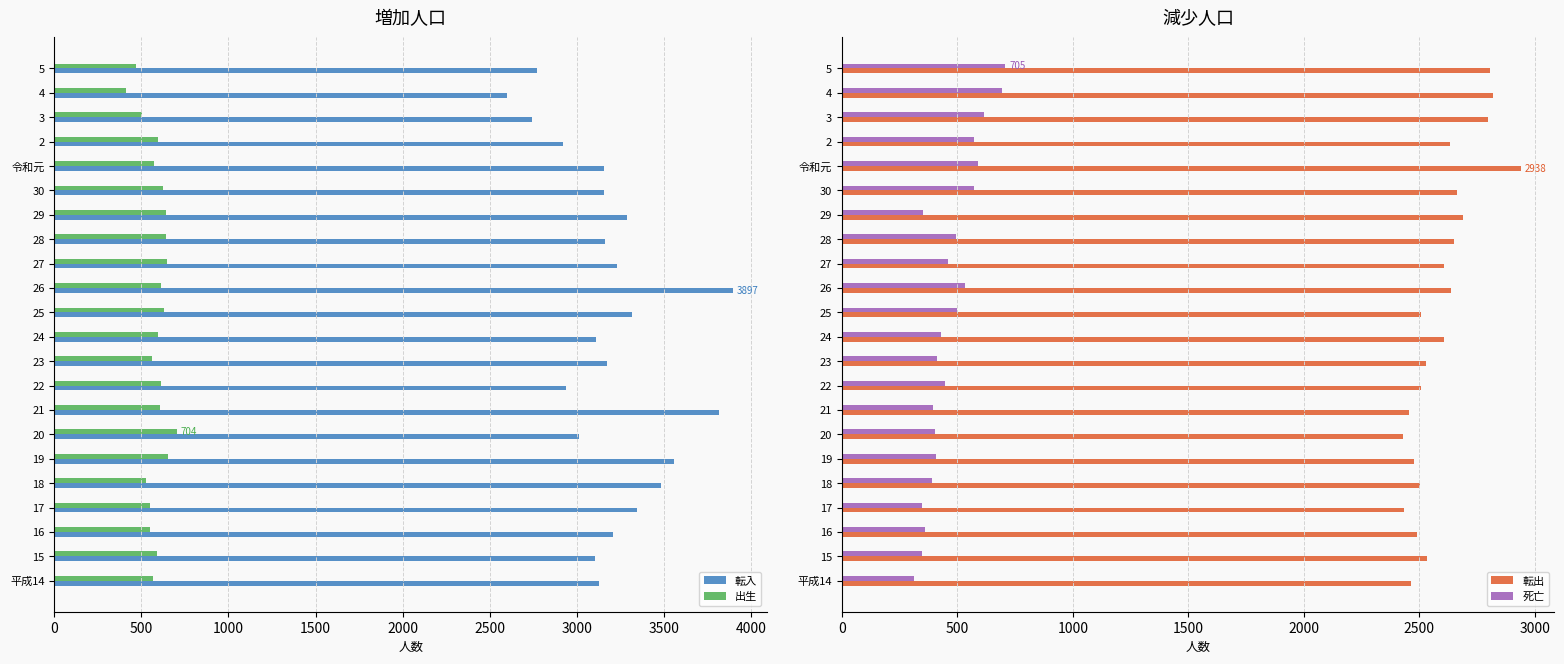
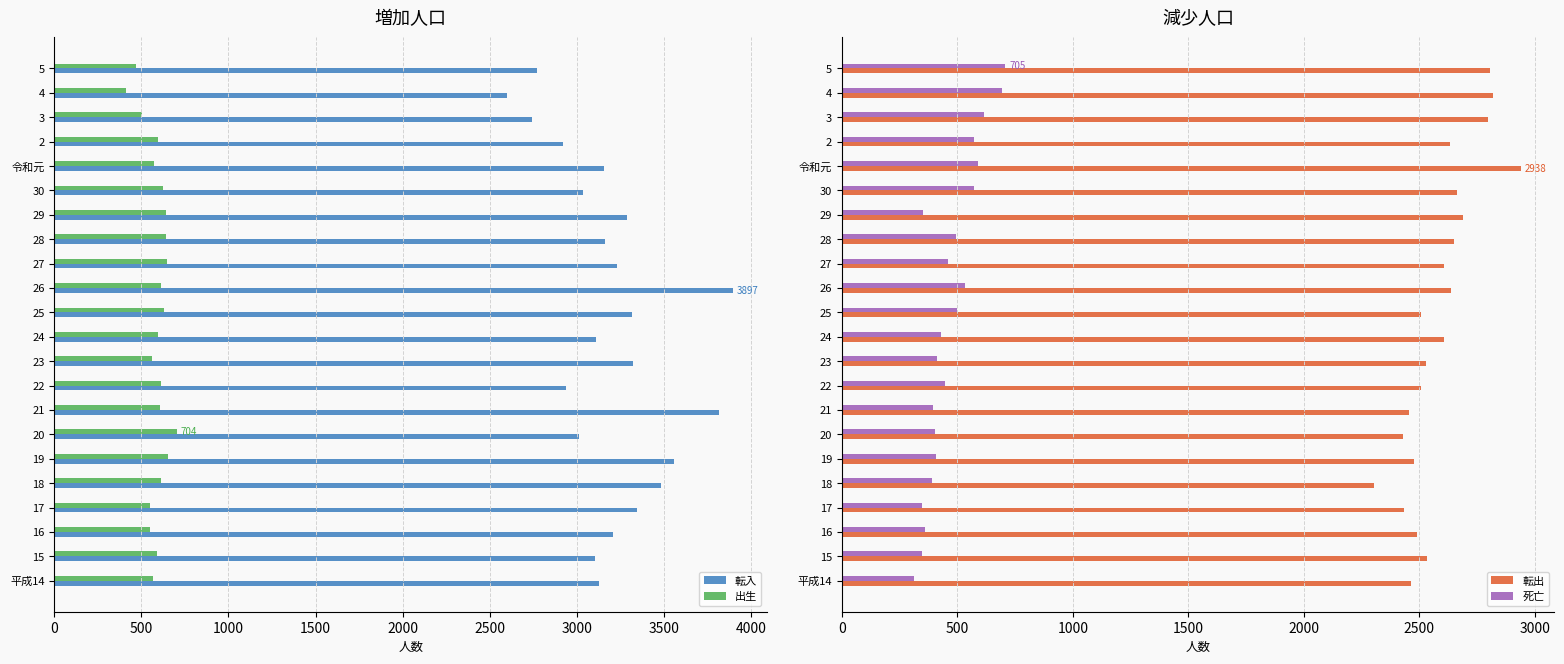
  {
    "増加人口": {
      "転入": {
        "5": 2770,
        "4": 2600,
        "3": 2740,
        "2": 2920,
        "令和元": 3160,
-       "30": 3150,
+       "30": 3030,
        "29": 3290,
        "28": 3160,
        "27": 3230,
        "25": 3320,
        "24": 3110,
-       "23": 3180,
+       "23": 3320,
        "22": 2940,
        "21": 3820,
        "20": 3010,
        "19": 3560,
        "18": 3480,
        "17": 3350,
        "16": 3210,
        "15": 3110,
        "平成14": 3130
      },
      "出生": {
        "5": 470,
        "4": 410,
        "3": 510,
        "2": 600,
        "令和元": 570,
        "30": 620,
        "29": 640,
        "28": 640,
        "27": 650,
        "26": 610,
        "25": 630,
        "24": 600,
        "23": 560,
        "22": 610,
        "21": 610,
        "19": 650,
-       "18": 530,
+       "18": 610,
        "17": 550,
        "16": 550,
        "15": 590,
        "平成14": 570
      }
    },
    "減少人口": {
      "転出": {
        "5": 2810,
        "4": 2820,
        "3": 2800,
        "2": 2630,
        "30": 2660,
        "29": 2690,
        "28": 2650,
        "27": 2610,
        "26": 2640,
        "25": 2510,
        "24": 2610,
        "23": 2530,
        "22": 2510,
        "21": 2460,
        "20": 2430,
        "19": 2480,
-       "18": 2500,
+       "18": 2300,
        "17": 2440,
        "16": 2490,
        "15": 2530,
        "平成14": 2470
      },
      "死亡": {
        "5": 705
      }
    }
  }
